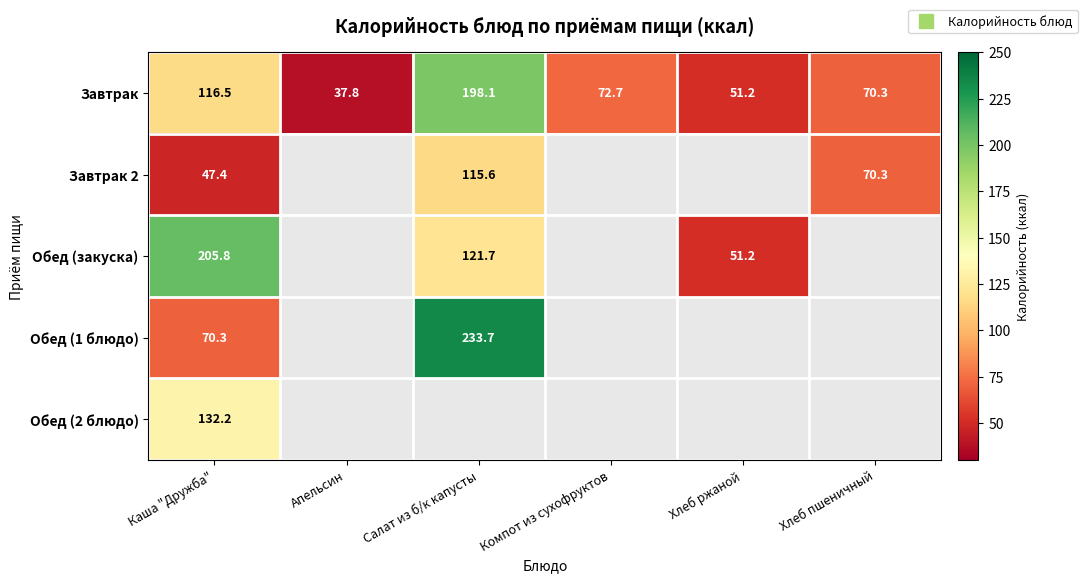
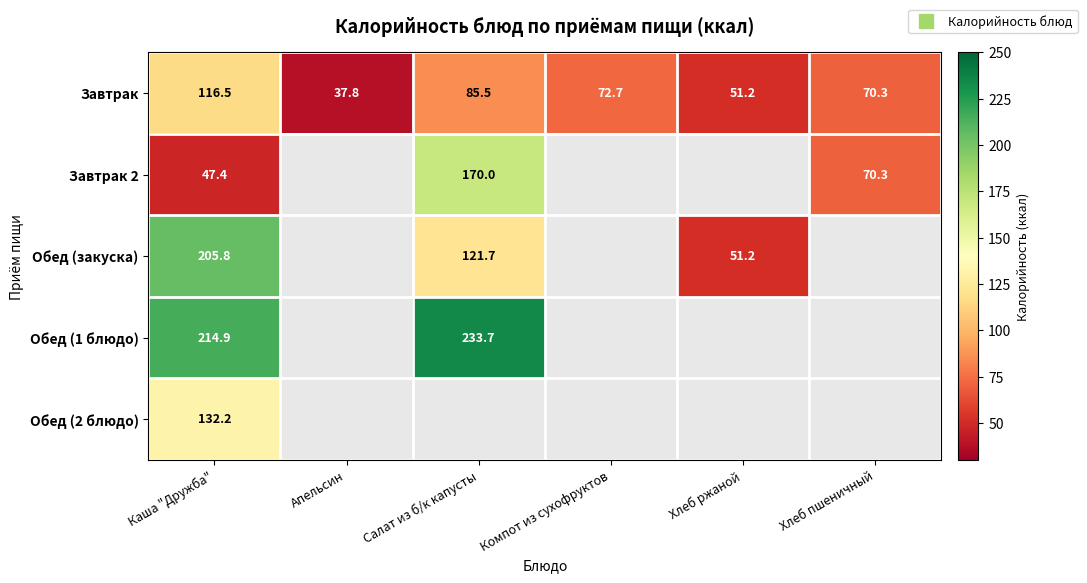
  {
    "Завтрак": {
      "Каша \"Дружба\"": 116.5,
      "Апельсин": 37.8,
-     "Салат из б/к капусты": 198.1,
+     "Салат из б/к капусты": 85.5,
      "Компот из сухофруктов": 72.7,
      "Хлеб ржаной": 51.2,
      "Хлеб пшеничный": 70.3
    },
    "Завтрак 2": {
      "Каша \"Дружба\"": 47.4,
-     "Салат из б/к капусты": 115.6,
+     "Салат из б/к капусты": 170.0,
      "Хлеб пшеничный": 70.3
    },
    "Обед (закуска)": {
      "Каша \"Дружба\"": 205.8,
      "Салат из б/к капусты": 121.7,
      "Хлеб ржаной": 51.2
    },
    "Обед (1 блюдо)": {
-     "Каша \"Дружба\"": 70.3,
+     "Каша \"Дружба\"": 214.9,
      "Салат из б/к капусты": 233.7
    },
    "Обед (2 блюдо)": {
      "Каша \"Дружба\"": 132.2
    }
  }
